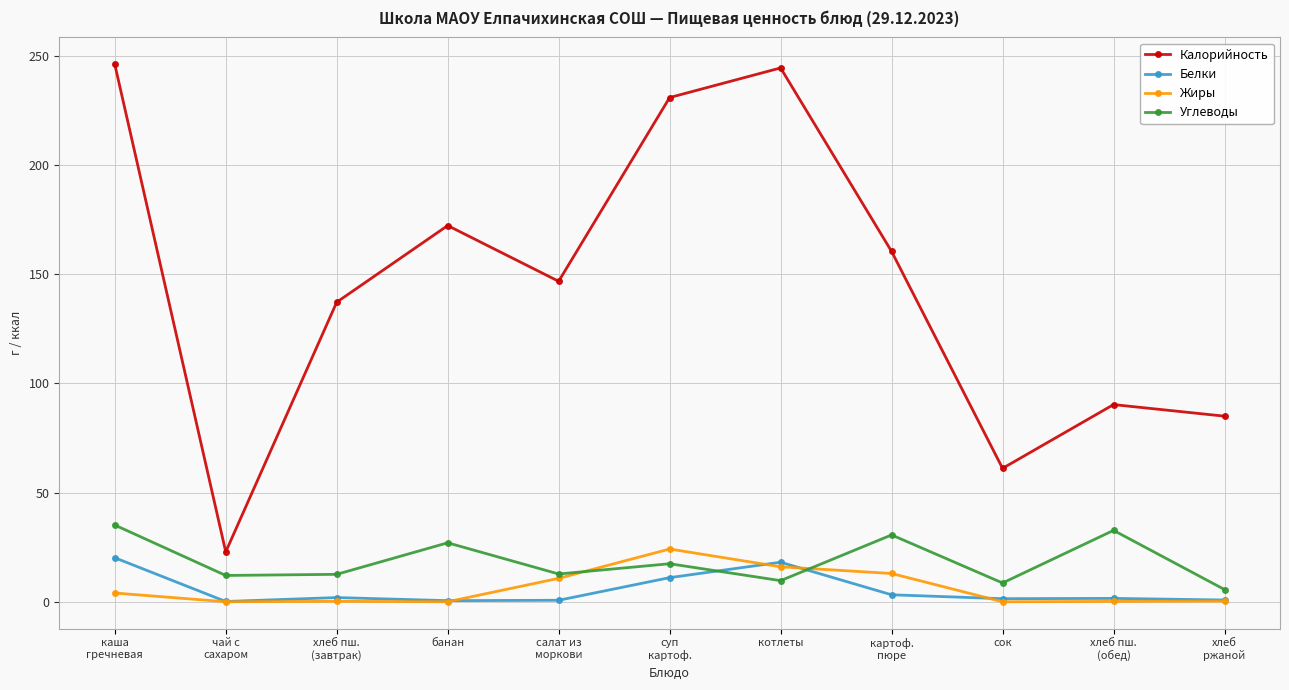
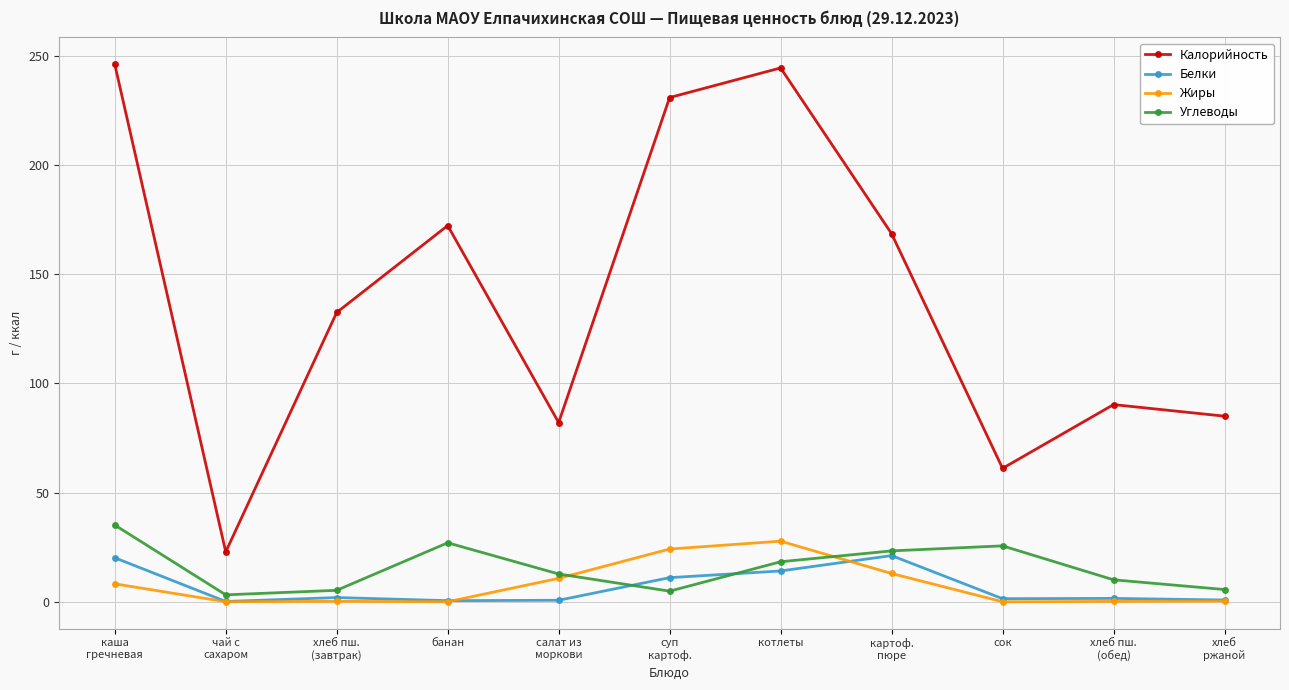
  {
    "Калорийность": {
      "каша гречневая": 246,
      "чай с сахаром": 23,
-     "хлеб пш. (завтрак)": 137,
+     "хлеб пш. (завтрак)": 133,
      "банан": 172,
-     "салат из моркови": 147,
+     "салат из моркови": 82,
      "суп картоф.": 231,
      "котлеты": 245,
-     "картоф. пюре": 160,
+     "картоф. пюре": 169,
      "сок": 61,
      "хлеб пш. (обед)": 90,
      "хлеб ржаной": 85
    },
    "Белки": {
      "каша гречневая": 20,
      "хлеб пш. (завтрак)": 2,
      "салат из моркови": 1,
      "суп картоф.": 11,
-     "котлеты": 18,
-     "картоф. пюре": 3,
+     "котлеты": 14,
+     "картоф. пюре": 21,
      "сок": 1,
      "хлеб пш. (обед)": 2
    },
    "Жиры": {
-     "каша гречневая": 4,
+     "каша гречневая": 8,
      "хлеб пш. (завтрак)": 0,
      "салат из моркови": 11,
      "суп картоф.": 24,
-     "котлеты": 16,
+     "котлеты": 28,
      "картоф. пюре": 13,
      "сок": 0,
      "хлеб пш. (обед)": 0
    },
    "Углеводы": {
      "каша гречневая": 35,
-     "чай с сахаром": 12,
-     "хлеб пш. (завтрак)": 13,
+     "чай с сахаром": 3,
+     "хлеб пш. (завтрак)": 5,
      "банан": 27,
      "салат из моркови": 13,
-     "суп картоф.": 17,
-     "котлеты": 10,
-     "картоф. пюре": 31,
-     "сок": 9,
-     "хлеб пш. (обед)": 33,
+     "суп картоф.": 5,
+     "котлеты": 18,
+     "картоф. пюре": 23,
+     "сок": 26,
+     "хлеб пш. (обед)": 10,
      "хлеб ржаной": 6
    }
  }
